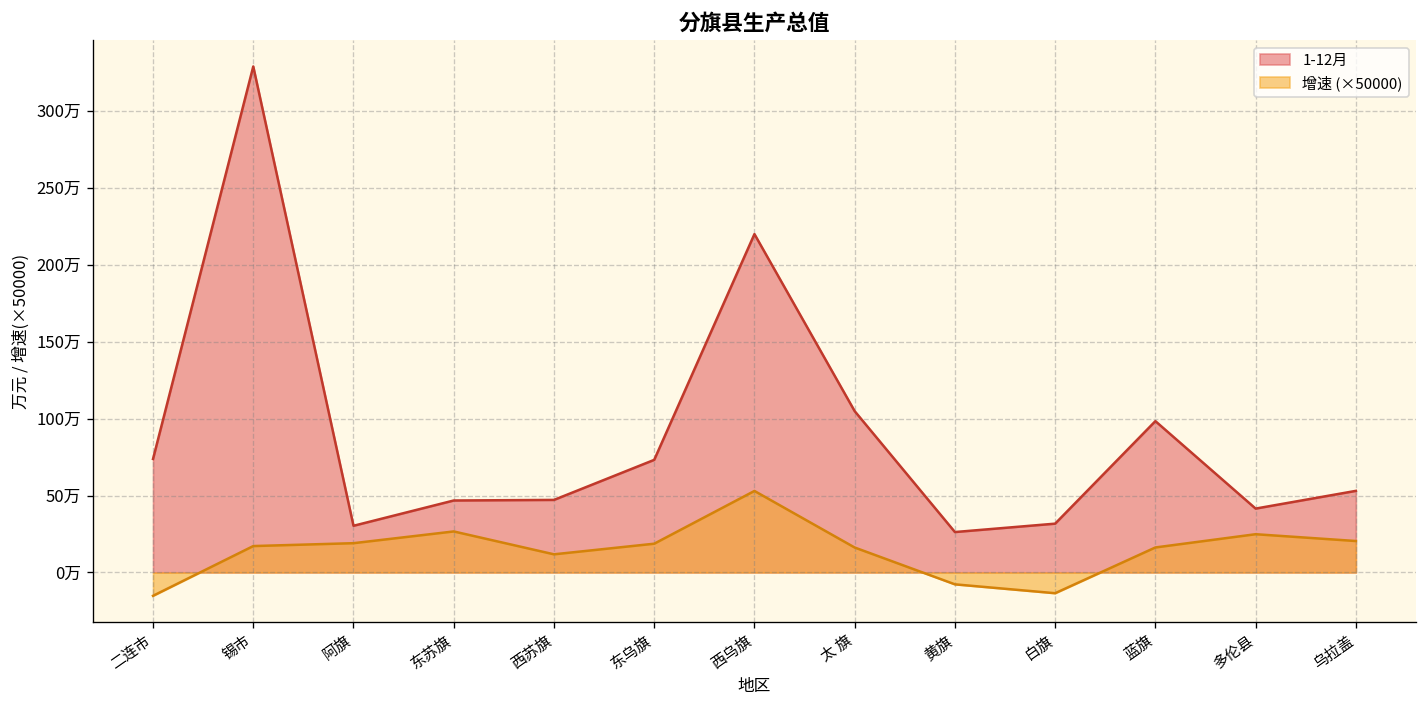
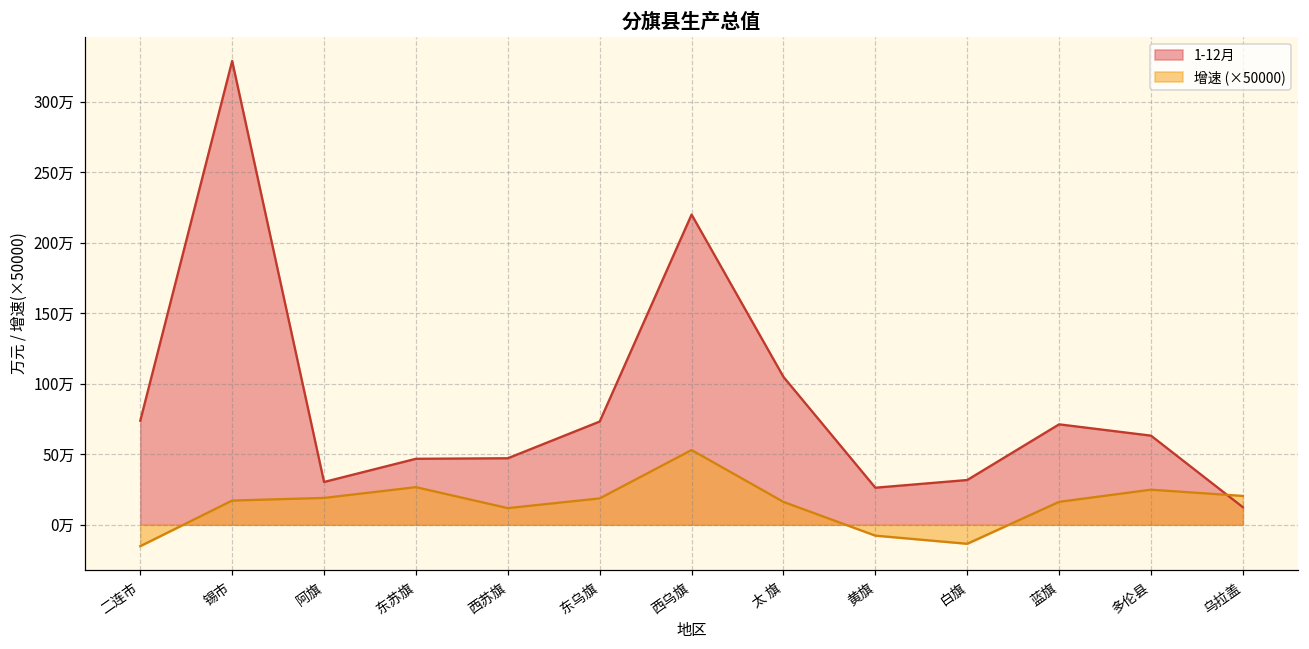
  {
    "1-12月": {
      "二连市": "74万",
      "锡市": "329万",
      "阿旗": "30万",
      "东苏旗": "47万",
      "西苏旗": "47万",
      "东乌旗": "73万",
      "西乌旗": "220万",
      "太 旗": "105万",
      "黄旗": "26万",
      "白旗": "32万",
-     "蓝旗": "98万",
-     "多伦县": "42万",
-     "乌拉盖": "53万"
+     "蓝旗": "71万",
+     "多伦县": "63万",
+     "乌拉盖": "12万"
    }
  }
